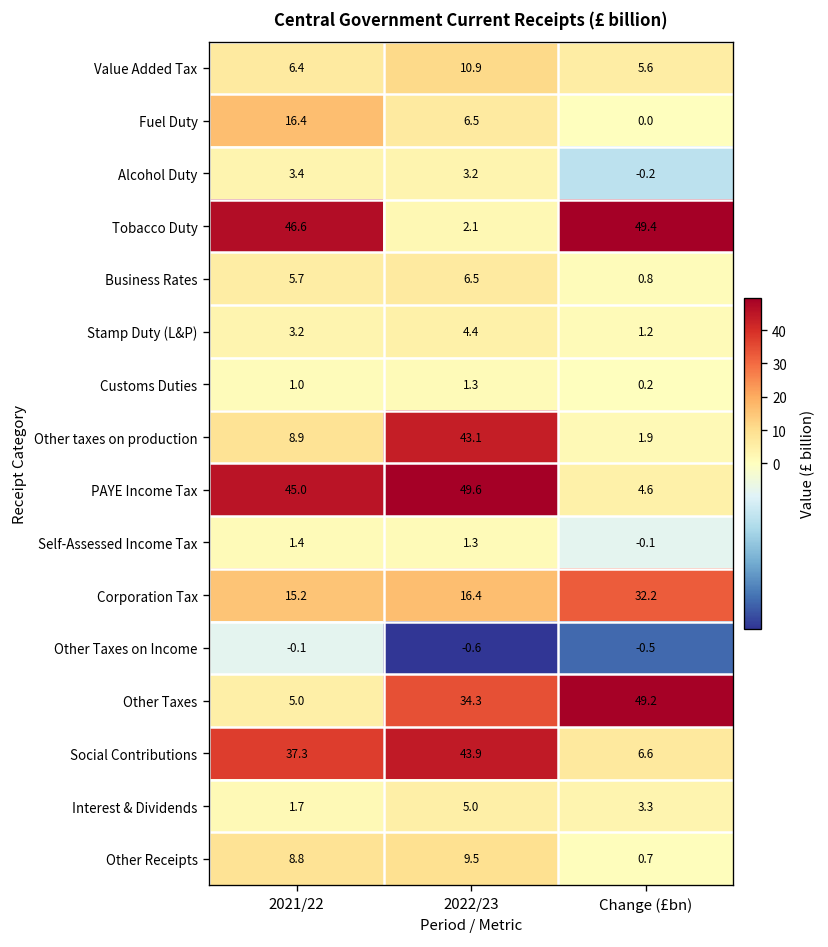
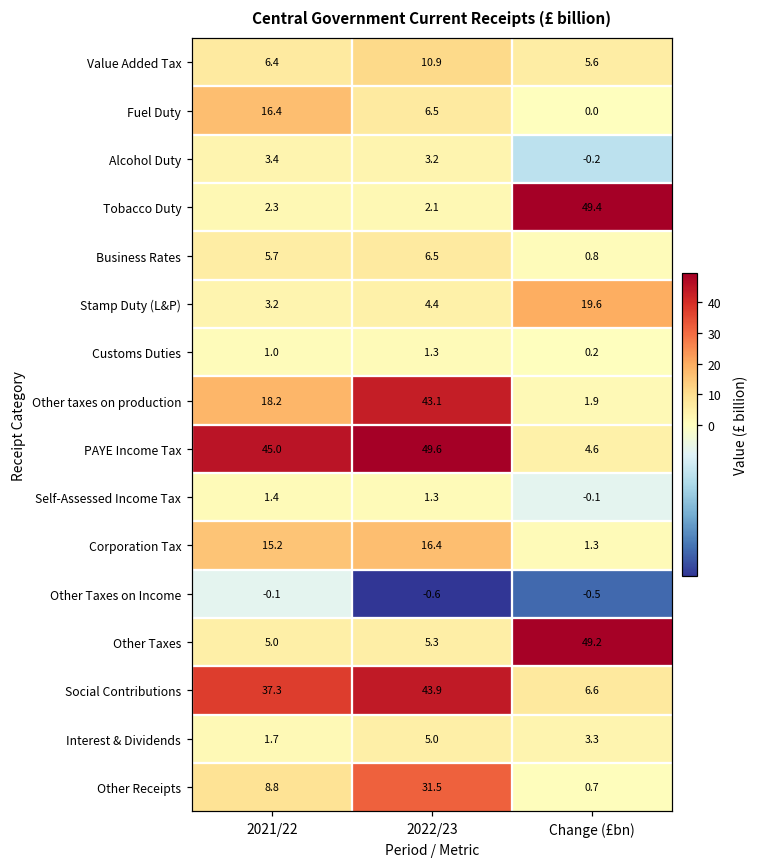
  {
    "Value Added Tax": {
      "2021/22": 6.4,
      "2022/23": 10.9,
      "Change (£bn)": 5.6
    },
    "Fuel Duty": {
      "2021/22": 16.4,
      "2022/23": 6.5,
      "Change (£bn)": 0.0
    },
    "Alcohol Duty": {
      "2021/22": 3.4,
      "2022/23": 3.2,
      "Change (£bn)": -0.2
    },
    "Tobacco Duty": {
-     "2021/22": 46.6,
+     "2021/22": 2.3,
      "2022/23": 2.1,
      "Change (£bn)": 49.4
    },
    "Business Rates": {
      "2021/22": 5.7,
      "2022/23": 6.5,
      "Change (£bn)": 0.8
    },
    "Stamp Duty (L&P)": {
      "2021/22": 3.2,
      "2022/23": 4.4,
-     "Change (£bn)": 1.2
+     "Change (£bn)": 19.6
    },
    "Customs Duties": {
      "2021/22": 1.0,
      "2022/23": 1.3,
      "Change (£bn)": 0.2
    },
    "Other taxes on production": {
-     "2021/22": 8.9,
+     "2021/22": 18.2,
      "2022/23": 43.1,
      "Change (£bn)": 1.9
    },
    "PAYE Income Tax": {
      "2021/22": 45.0,
      "2022/23": 49.6,
      "Change (£bn)": 4.6
    },
    "Self-Assessed Income Tax": {
      "2021/22": 1.4,
      "2022/23": 1.3,
      "Change (£bn)": -0.1
    },
    "Corporation Tax": {
      "2021/22": 15.2,
      "2022/23": 16.4,
-     "Change (£bn)": 32.2
+     "Change (£bn)": 1.3
    },
    "Other Taxes on Income": {
      "2021/22": -0.1,
      "2022/23": -0.6,
      "Change (£bn)": -0.5
    },
    "Other Taxes": {
      "2021/22": 5.0,
-     "2022/23": 34.3,
+     "2022/23": 5.3,
      "Change (£bn)": 49.2
    },
    "Social Contributions": {
      "2021/22": 37.3,
      "2022/23": 43.9,
      "Change (£bn)": 6.6
    },
    "Interest & Dividends": {
      "2021/22": 1.7,
      "2022/23": 5.0,
      "Change (£bn)": 3.3
    },
    "Other Receipts": {
      "2021/22": 8.8,
-     "2022/23": 9.5,
+     "2022/23": 31.5,
      "Change (£bn)": 0.7
    }
  }
